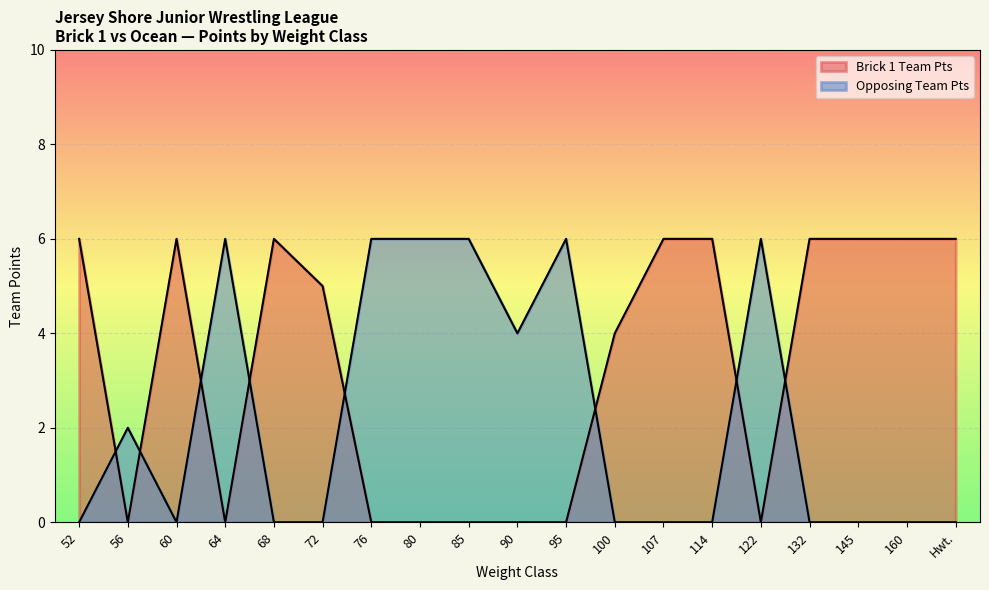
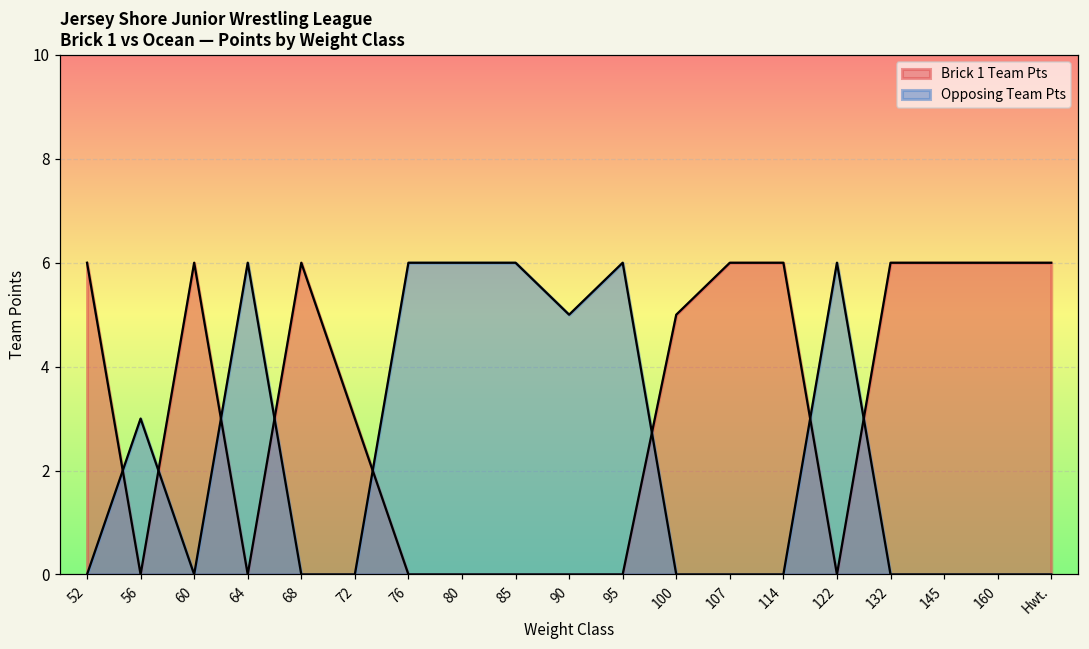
  {
    "Brick 1 Team Pts": {
      "52": 6,
      "56": 0,
      "60": 6,
      "64": 0,
      "68": 6,
-     "72": 5,
+     "72": 3,
      "76": 0,
      "80": 0,
      "85": 0,
      "90": 0,
      "95": 0,
-     "100": 4,
+     "100": 5,
      "107": 6,
      "114": 6,
      "122": 0,
      "132": 6,
      "145": 6,
      "160": 6,
      "Hwt.": 6
    },
    "Opposing Team Pts": {
      "52": 0,
-     "56": 2,
+     "56": 3,
      "60": 0,
      "64": 6,
      "68": 0,
      "72": 0,
      "76": 6,
      "80": 6,
      "85": 6,
-     "90": 4,
+     "90": 5,
      "95": 6,
      "100": 0,
      "107": 0,
      "114": 0,
      "122": 6,
      "132": 0,
      "145": 0,
      "160": 0,
      "Hwt.": 0
    }
  }
